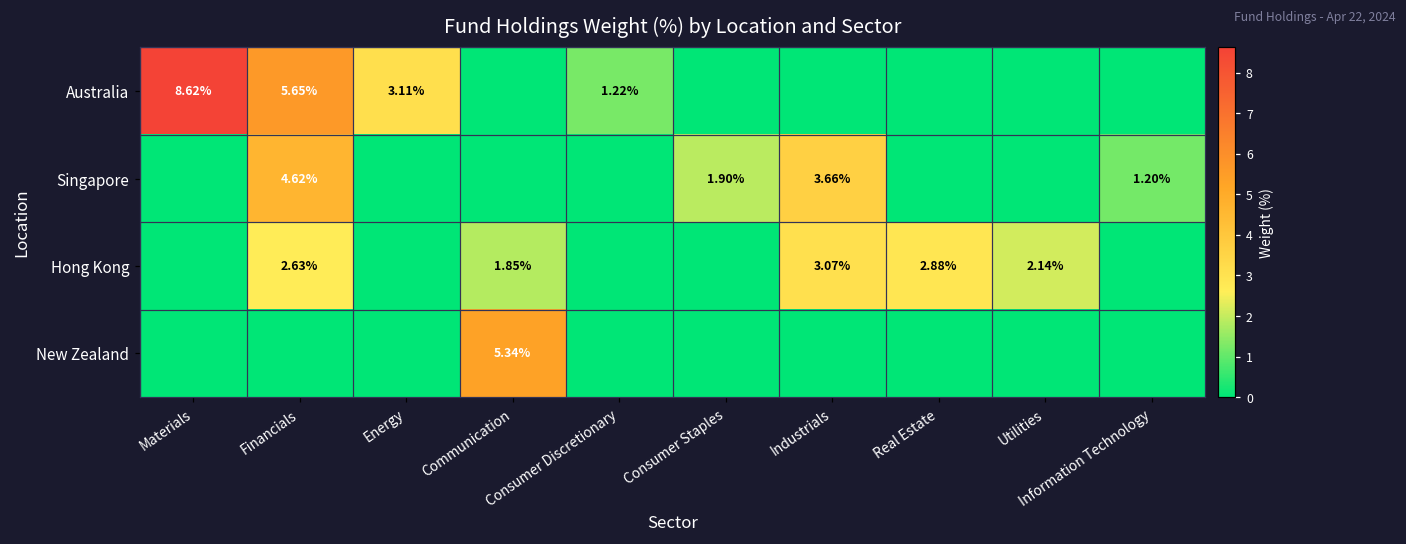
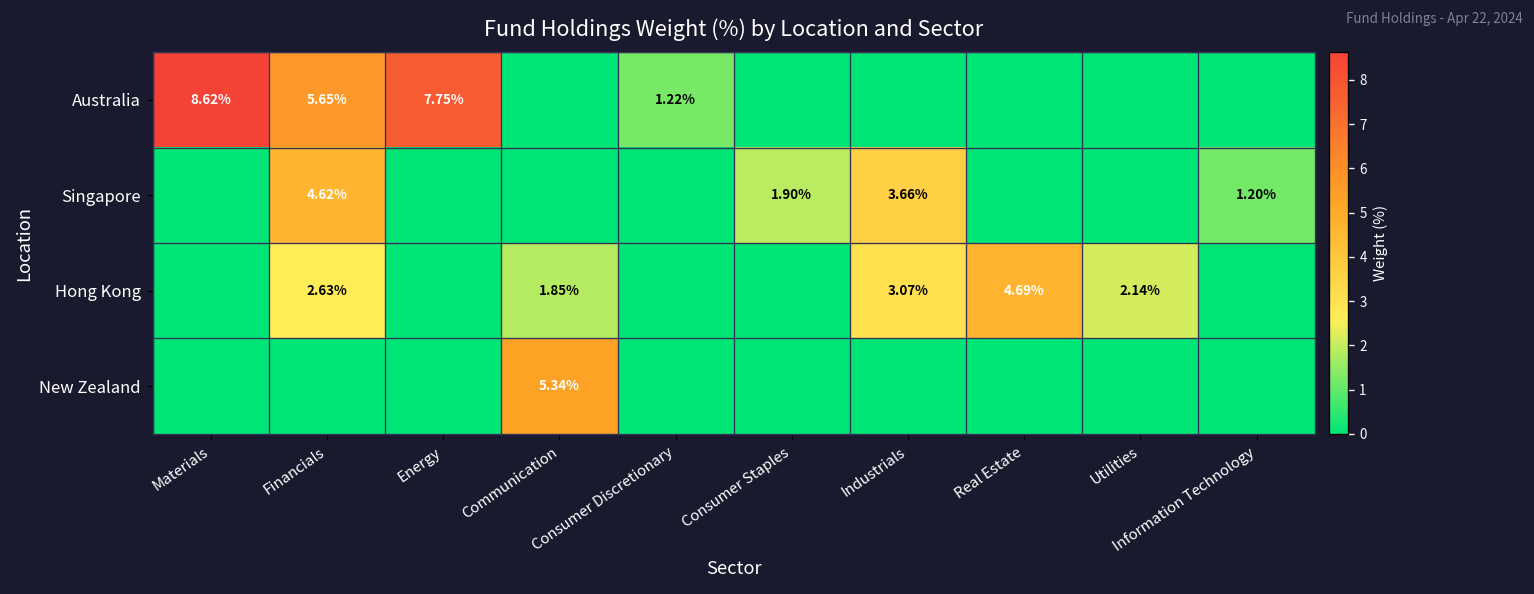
  {
    "Australia": {
      "Materials": "8.62%",
      "Financials": "5.65%",
-     "Energy": "3.11%",
+     "Energy": "7.75%",
      "Consumer Discretionary": "1.22%"
    },
    "Singapore": {
      "Financials": "4.62%",
      "Consumer Staples": "1.90%",
      "Industrials": "3.66%",
      "Information Technology": "1.20%"
    },
    "Hong Kong": {
      "Financials": "2.63%",
      "Communication": "1.85%",
      "Industrials": "3.07%",
-     "Real Estate": "2.88%",
+     "Real Estate": "4.69%",
      "Utilities": "2.14%"
    },
    "New Zealand": {
      "Communication": "5.34%"
    }
  }
